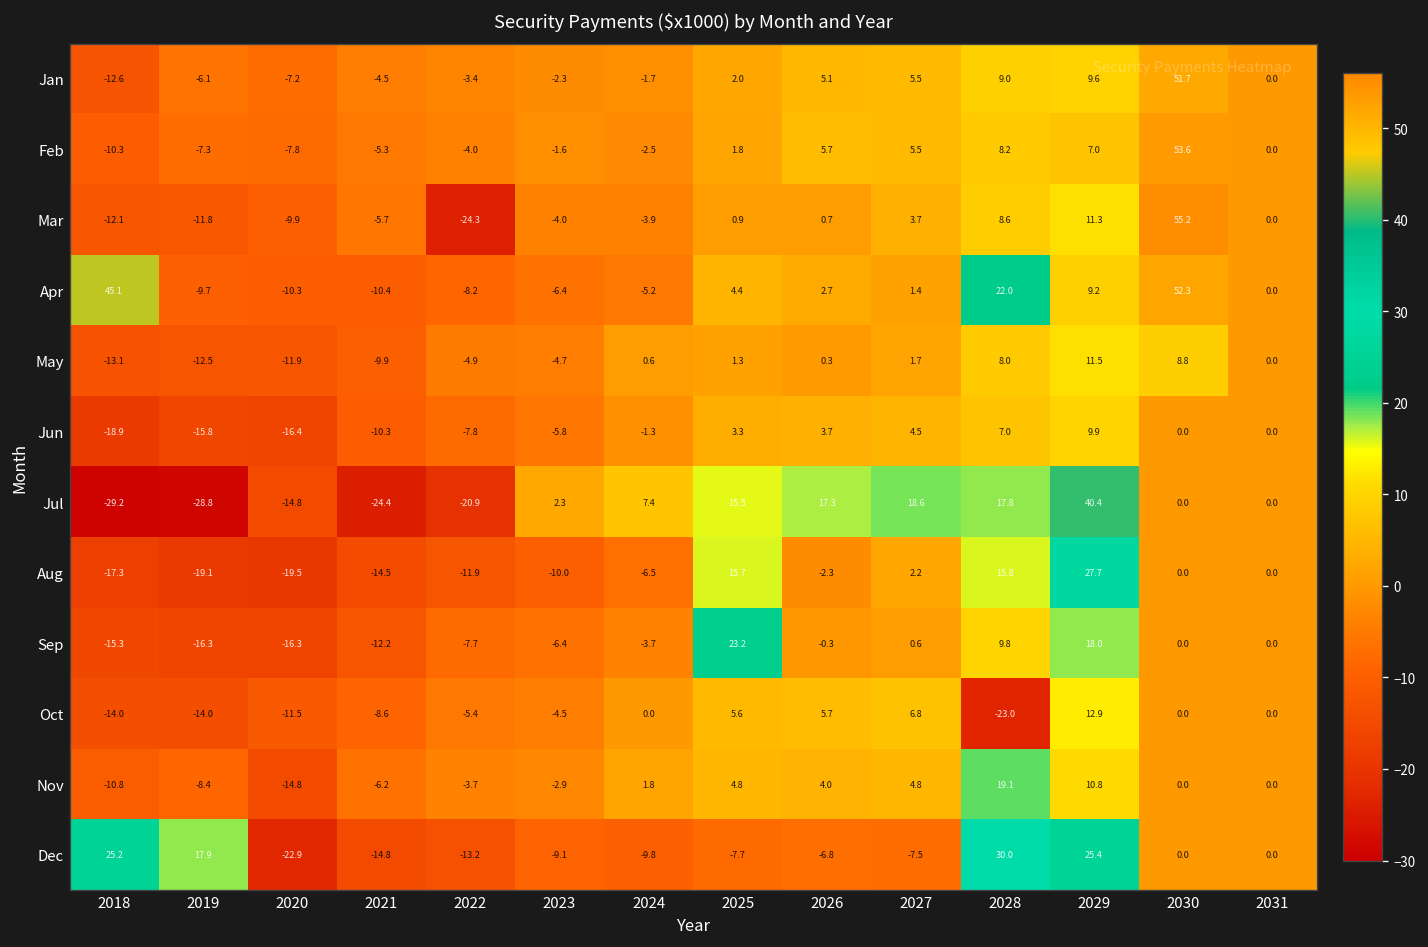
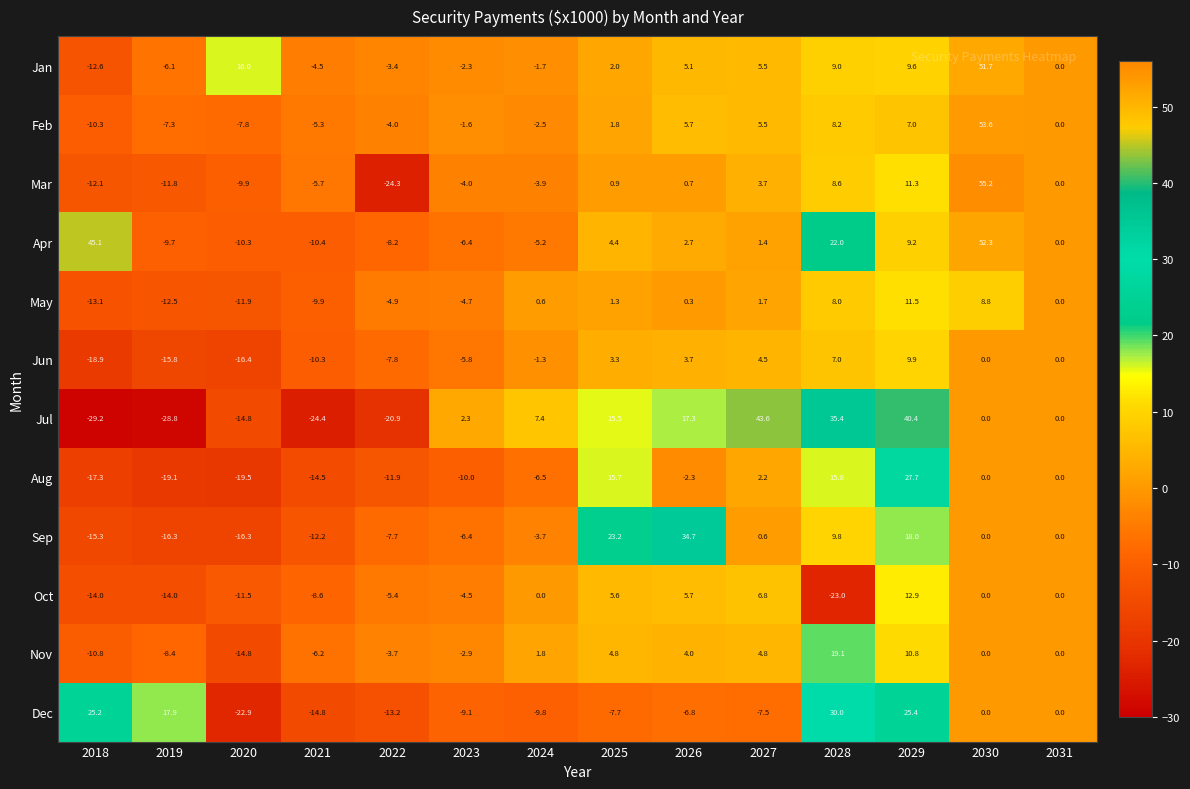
  {
    "Jan": {
      "2018": -12.6,
      "2019": -6.1,
-     "2020": -7.2,
+     "2020": 16.0,
      "2021": -4.5,
      "2022": -3.4,
      "2023": -2.3,
      "2024": -1.7,
      "2025": 2.0,
      "2026": 5.1,
      "2027": 5.5,
      "2028": 9.0,
      "2029": 9.6
    },
    "Feb": {
      "2018": -10.3,
      "2019": -7.3,
      "2020": -7.8,
      "2021": -5.3,
      "2022": -4.0,
      "2023": -1.6,
      "2024": -2.5,
      "2025": 1.8,
      "2026": 5.7,
      "2027": 5.5,
      "2028": 8.2,
      "2029": 7.0,
      "2030": 53.6,
      "2031": 0.0
    },
    "Mar": {
      "2018": -12.1,
      "2019": -11.8,
      "2020": -9.9,
      "2021": -5.7,
      "2022": -24.3,
      "2023": -4.0,
      "2024": -3.9,
      "2025": 0.9,
      "2026": 0.7,
      "2027": 3.7,
      "2028": 8.6,
      "2029": 11.3,
      "2030": 55.2,
      "2031": 0.0
    },
    "Apr": {
      "2018": 45.1,
      "2019": -9.7,
      "2020": -10.3,
      "2021": -10.4,
      "2022": -8.2,
      "2023": -6.4,
      "2024": -5.2,
      "2025": 4.4,
      "2026": 2.7,
      "2027": 1.4,
      "2028": 22.0,
      "2029": 9.2,
      "2030": 52.3,
      "2031": 0.0
    },
    "May": {
      "2018": -13.1,
      "2019": -12.5,
      "2020": -11.9,
      "2021": -9.9,
      "2022": -4.9,
      "2023": -4.7,
      "2024": 0.6,
      "2025": 1.3,
      "2026": 0.3,
      "2027": 1.7,
      "2028": 8.0,
      "2029": 11.5,
      "2030": 8.8,
      "2031": 0.0
    },
    "Jun": {
      "2018": -18.9,
      "2019": -15.8,
      "2020": -16.4,
      "2021": -10.3,
      "2022": -7.8,
      "2023": -5.8,
      "2024": -1.3,
      "2025": 3.3,
      "2026": 3.7,
      "2027": 4.5,
      "2028": 7.0,
      "2029": 9.9,
      "2030": 0.0,
      "2031": 0.0
    },
    "Jul": {
      "2018": -29.2,
      "2019": -28.8,
      "2020": -14.8,
      "2021": -24.4,
      "2022": -20.9,
      "2023": 2.3,
      "2024": 7.4,
      "2025": 15.5,
      "2026": 17.3,
-     "2027": 18.6,
-     "2028": 17.8,
+     "2027": 43.6,
+     "2028": 35.4,
      "2029": 40.4,
      "2030": 0.0,
      "2031": 0.0
    },
    "Aug": {
      "2018": -17.3,
      "2019": -19.1,
      "2020": -19.5,
      "2021": -14.5,
      "2022": -11.9,
      "2023": -10.0,
      "2024": -6.5,
      "2025": 15.7,
      "2026": -2.3,
      "2027": 2.2,
      "2028": 15.8,
      "2029": 27.7,
      "2030": 0.0,
      "2031": 0.0
    },
    "Sep": {
      "2018": -15.3,
      "2019": -16.3,
      "2020": -16.3,
      "2021": -12.2,
      "2022": -7.7,
      "2023": -6.4,
      "2024": -3.7,
      "2025": 23.2,
-     "2026": -0.3,
+     "2026": 34.7,
      "2027": 0.6,
      "2028": 9.8,
      "2029": 18.0,
      "2030": 0.0,
      "2031": 0.0
    },
    "Oct": {
      "2018": -14.0,
      "2019": -14.0,
      "2020": -11.5,
      "2021": -8.6,
      "2022": -5.4,
      "2023": -4.5,
      "2024": 0.0,
      "2025": 5.6,
      "2026": 5.7,
      "2027": 6.8,
      "2028": -23.0,
      "2029": 12.9,
      "2030": 0.0,
      "2031": 0.0
    },
    "Nov": {
      "2018": -10.8,
      "2019": -8.4,
      "2020": -14.8,
      "2021": -6.2,
      "2022": -3.7,
      "2023": -2.9,
      "2024": 1.8,
      "2025": 4.8,
      "2026": 4.0,
      "2027": 4.8,
      "2028": 19.1,
      "2029": 10.8,
      "2030": 0.0,
      "2031": 0.0
    },
    "Dec": {
      "2018": 25.2,
      "2019": 17.9,
      "2020": -22.9,
      "2021": -14.8,
      "2022": -13.2,
      "2023": -9.1,
      "2024": -9.8,
      "2025": -7.7,
      "2026": -6.8,
      "2027": -7.5,
      "2028": 30.0,
      "2029": 25.4,
      "2030": 0.0,
      "2031": 0.0
    }
  }
